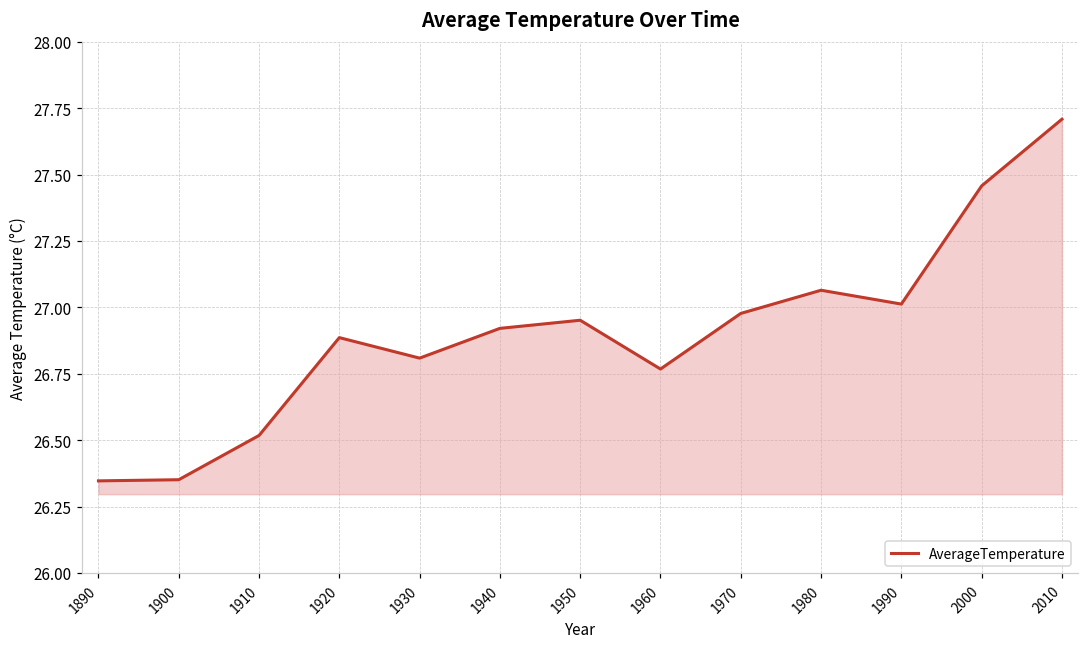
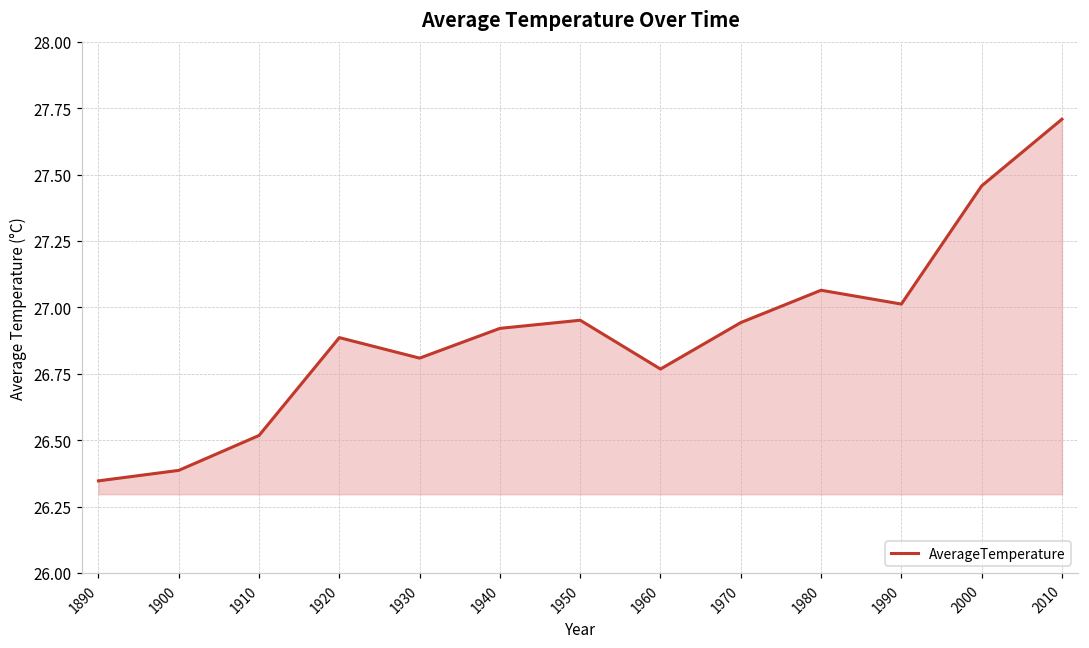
  {
    "1890": 26.35,
-   "1900": 26.35,
+   "1900": 26.39,
    "1910": 26.52,
    "1920": 26.89,
    "1930": 26.81,
    "1940": 26.92,
    "1950": 26.95,
    "1960": 26.77,
-   "1970": 26.98,
+   "1970": 26.94,
    "1980": 27.06,
    "1990": 27.01,
    "2000": 27.46,
    "2010": 27.71
  }
